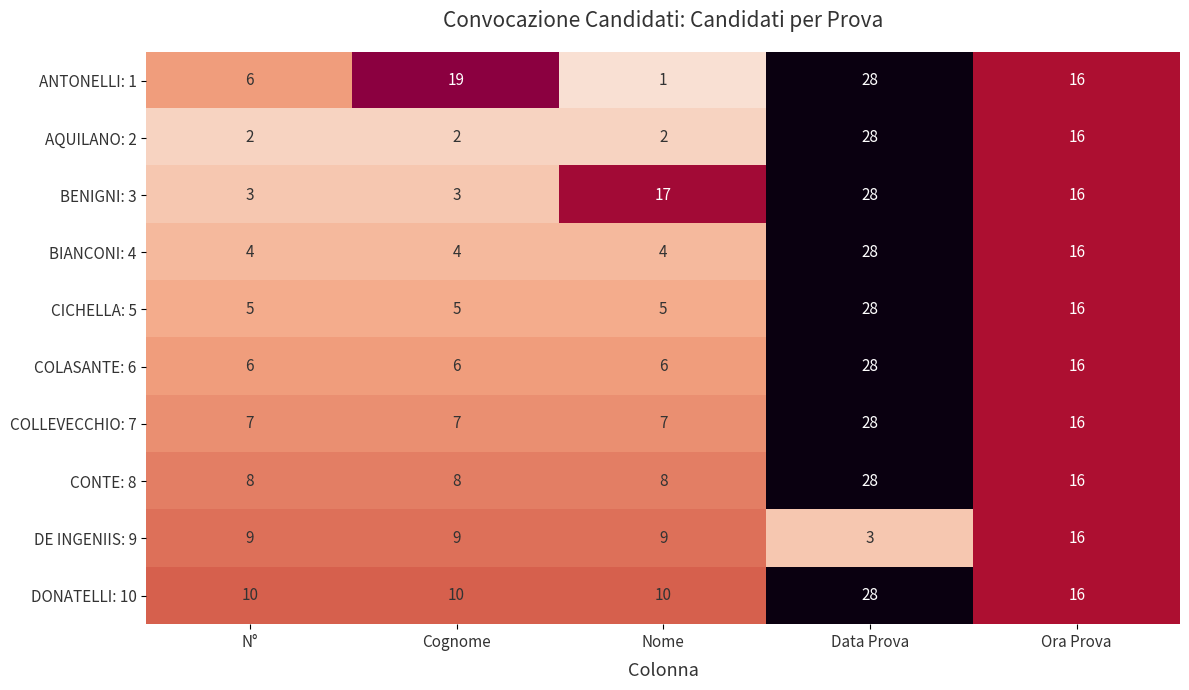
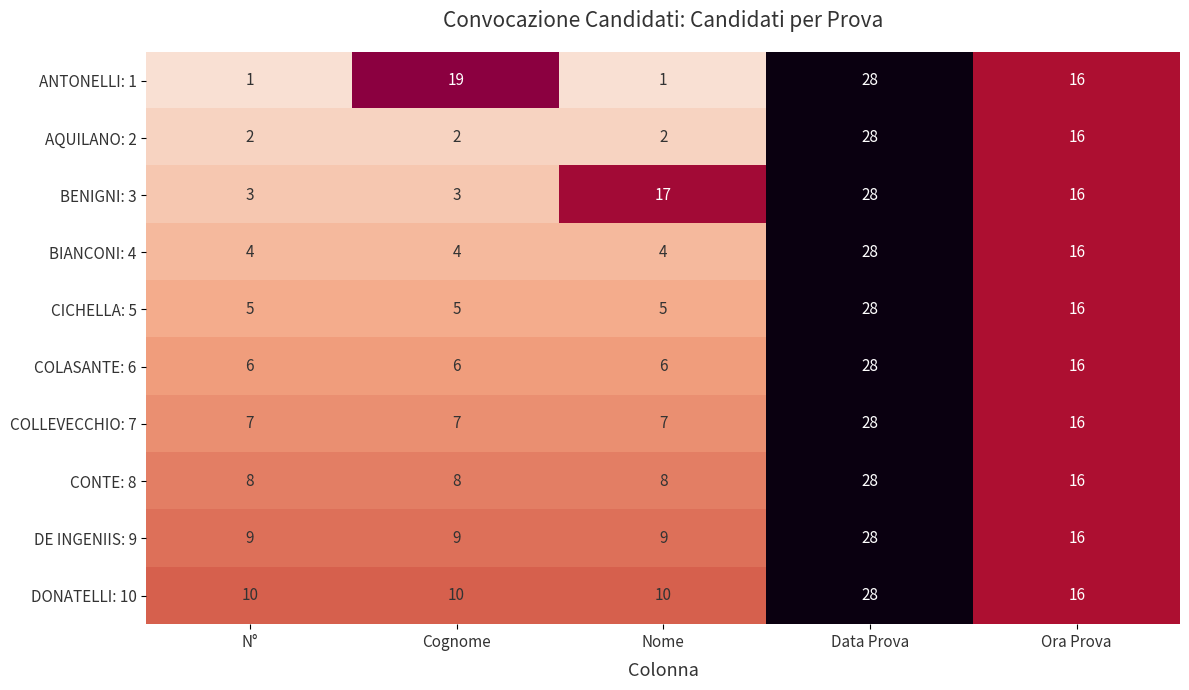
  {
    "ANTONELLI: 1": {
-     "N°": 6,
+     "N°": 1,
      "Cognome": 19,
      "Nome": 1,
      "Data Prova": 28,
      "Ora Prova": 16
    },
    "AQUILANO: 2": {
      "N°": 2,
      "Cognome": 2,
      "Nome": 2,
      "Data Prova": 28,
      "Ora Prova": 16
    },
    "BENIGNI: 3": {
      "N°": 3,
      "Cognome": 3,
      "Nome": 17,
      "Data Prova": 28,
      "Ora Prova": 16
    },
    "BIANCONI: 4": {
      "N°": 4,
      "Cognome": 4,
      "Nome": 4,
      "Data Prova": 28,
      "Ora Prova": 16
    },
    "CICHELLA: 5": {
      "N°": 5,
      "Cognome": 5,
      "Nome": 5,
      "Data Prova": 28,
      "Ora Prova": 16
    },
    "COLASANTE: 6": {
      "N°": 6,
      "Cognome": 6,
      "Nome": 6,
      "Data Prova": 28,
      "Ora Prova": 16
    },
    "COLLEVECCHIO: 7": {
      "N°": 7,
      "Cognome": 7,
      "Nome": 7,
      "Data Prova": 28,
      "Ora Prova": 16
    },
    "CONTE: 8": {
      "N°": 8,
      "Cognome": 8,
      "Nome": 8,
      "Data Prova": 28,
      "Ora Prova": 16
    },
    "DE INGENIIS: 9": {
      "N°": 9,
      "Cognome": 9,
      "Nome": 9,
-     "Data Prova": 3,
+     "Data Prova": 28,
      "Ora Prova": 16
    },
    "DONATELLI: 10": {
      "N°": 10,
      "Cognome": 10,
      "Nome": 10,
      "Data Prova": 28,
      "Ora Prova": 16
    }
  }
